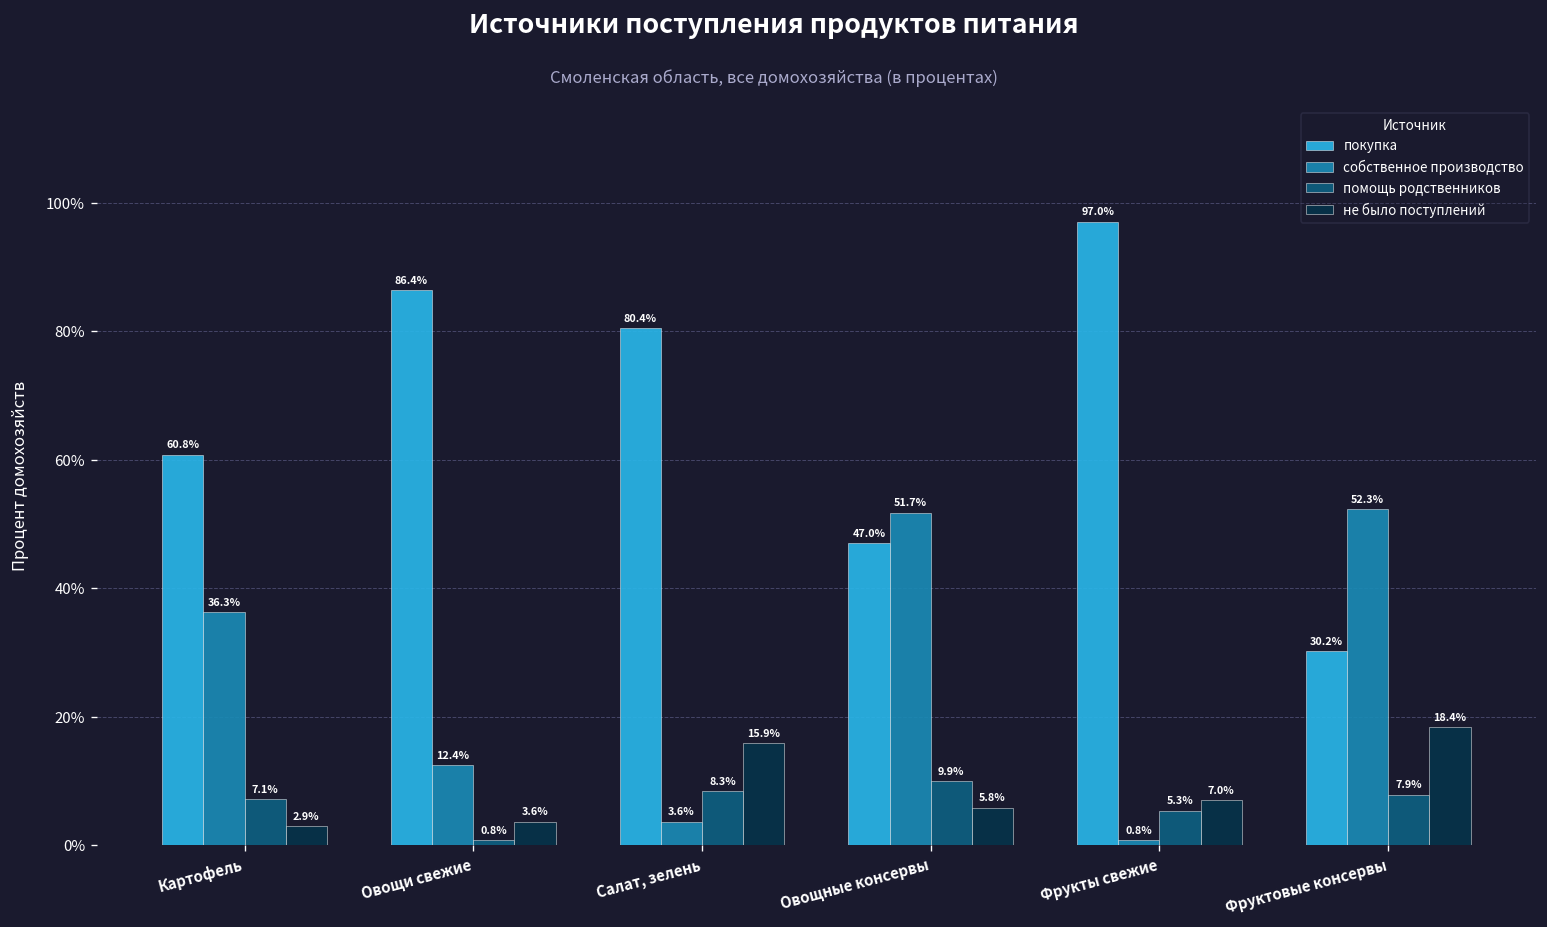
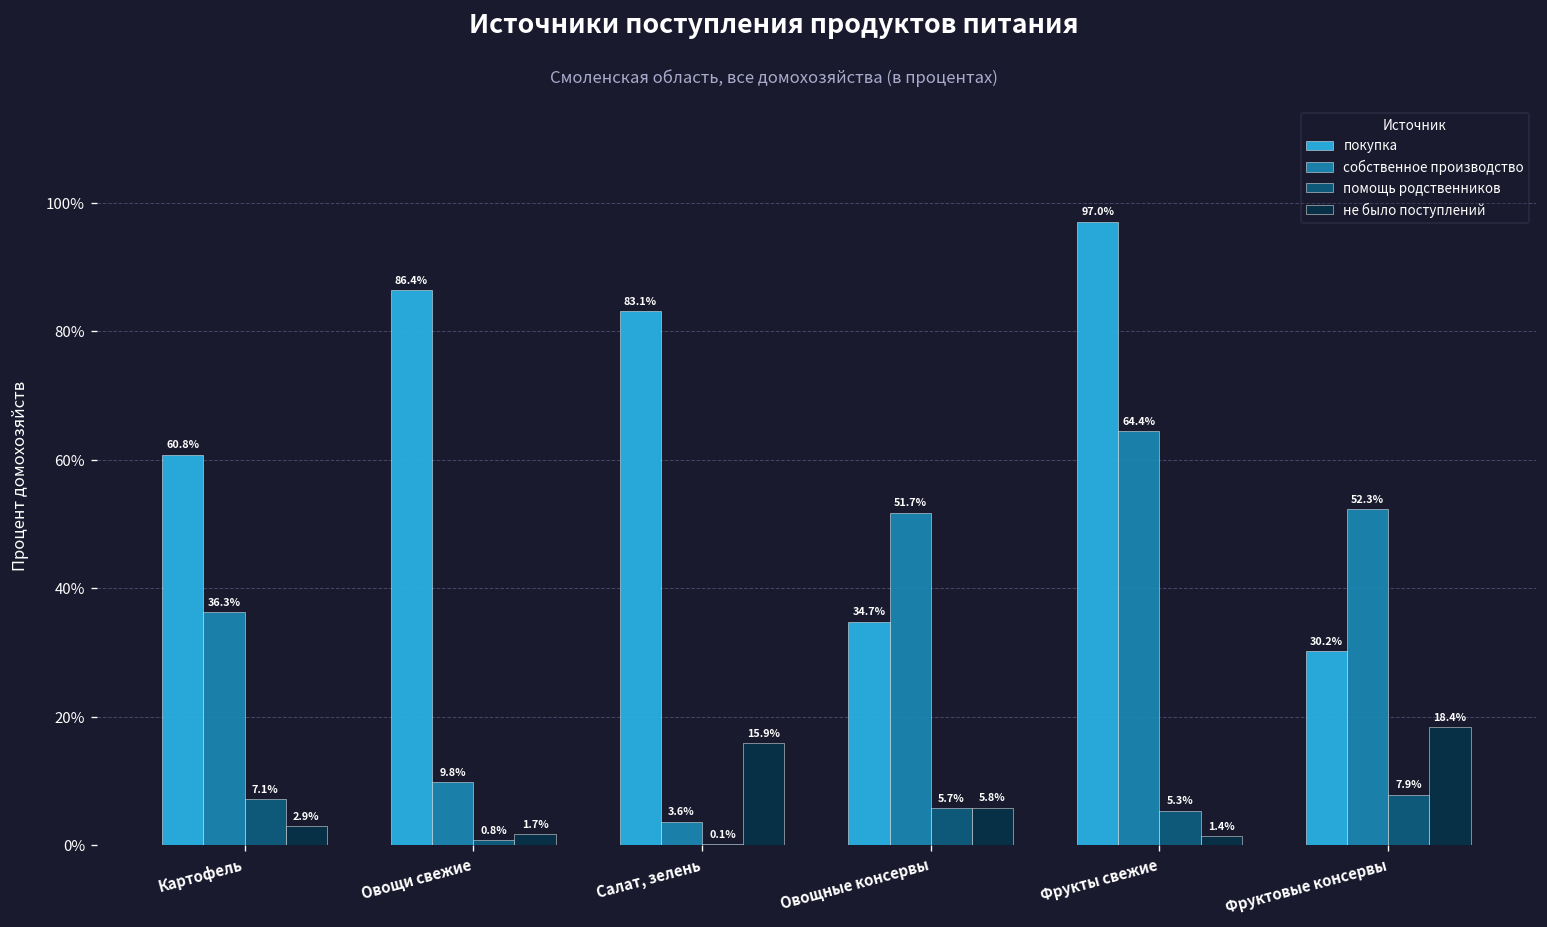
  {
    "покупка": {
      "Картофель": "60.8%",
      "Овощи свежие": "86.4%",
-     "Салат, зелень": "80.4%",
-     "Овощные консервы": "47.0%",
+     "Салат, зелень": "83.1%",
+     "Овощные консервы": "34.7%",
      "Фрукты свежие": "97.0%",
      "Фруктовые консервы": "30.2%"
    },
    "собственное производство": {
      "Картофель": "36.3%",
-     "Овощи свежие": "12.4%",
+     "Овощи свежие": "9.8%",
      "Салат, зелень": "3.6%",
      "Овощные консервы": "51.7%",
-     "Фрукты свежие": "0.8%",
+     "Фрукты свежие": "64.4%",
      "Фруктовые консервы": "52.3%"
    },
    "помощь родственников": {
      "Картофель": "7.1%",
      "Овощи свежие": "0.8%",
-     "Салат, зелень": "8.3%",
-     "Овощные консервы": "9.9%",
+     "Салат, зелень": "0.1%",
+     "Овощные консервы": "5.7%",
      "Фрукты свежие": "5.3%",
      "Фруктовые консервы": "7.9%"
    },
    "не было поступлений": {
      "Картофель": "2.9%",
-     "Овощи свежие": "3.6%",
+     "Овощи свежие": "1.7%",
      "Салат, зелень": "15.9%",
      "Овощные консервы": "5.8%",
-     "Фрукты свежие": "7.0%",
+     "Фрукты свежие": "1.4%",
      "Фруктовые консервы": "18.4%"
    }
  }
